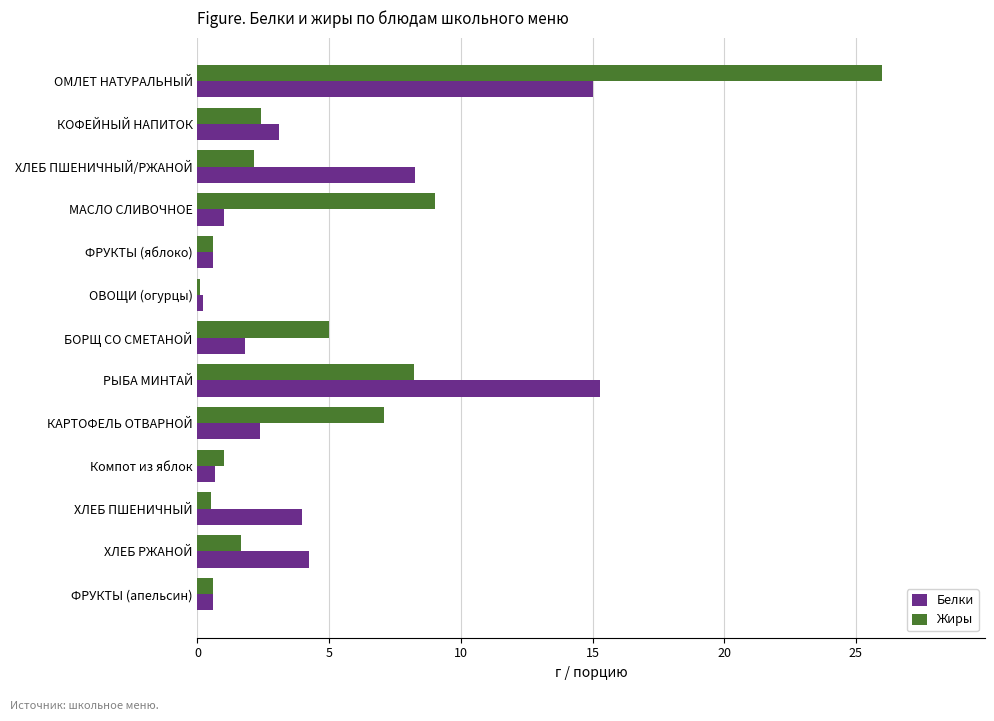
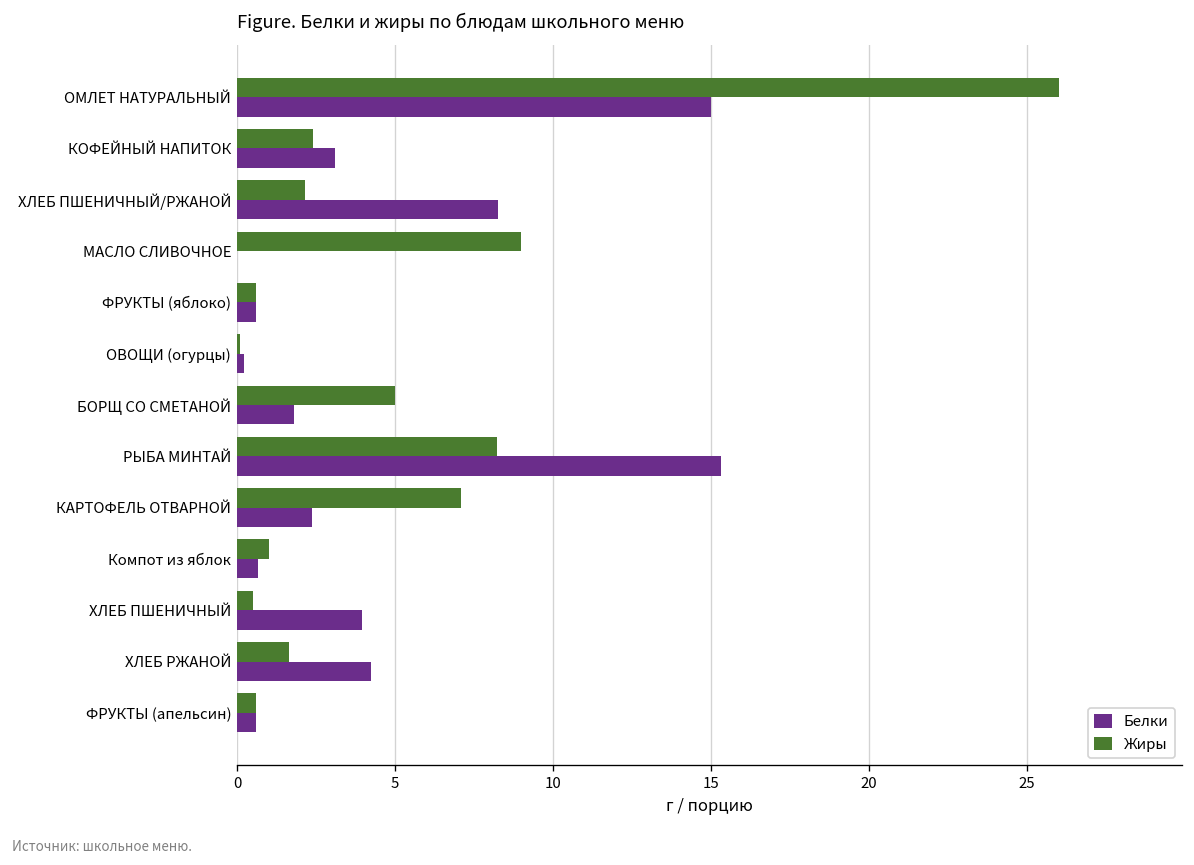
  {
    "Белки": {
      "ОМЛЕТ НАТУРАЛЬНЫЙ": 15,
      "КОФЕЙНЫЙ НАПИТОК": 3.1,
      "ХЛЕБ ПШЕНИЧНЫЙ/РЖАНОЙ": 8.3,
-     "МАСЛО СЛИВОЧНОЕ": 1,
+     "МАСЛО СЛИВОЧНОЕ": 0,
      "ФРУКТЫ (яблоко)": 0.6,
      "ОВОЩИ (огурцы)": 0.2,
      "БОРЩ СО СМЕТАНОЙ": 1.8,
      "РЫБА МИНТАЙ": 15.3,
      "КАРТОФЕЛЬ ОТВАРНОЙ": 2.4,
      "Компот из яблок": 0.7,
      "ХЛЕБ ПШЕНИЧНЫЙ": 4,
      "ХЛЕБ РЖАНОЙ": 4.3,
      "ФРУКТЫ (апельсин)": 0.6
    },
    "Жиры": {
      "ОМЛЕТ НАТУРАЛЬНЫЙ": 26,
      "КОФЕЙНЫЙ НАПИТОК": 2.4,
      "ХЛЕБ ПШЕНИЧНЫЙ/РЖАНОЙ": 2.2,
      "МАСЛО СЛИВОЧНОЕ": 9,
      "ФРУКТЫ (яблоко)": 0.6,
      "ОВОЩИ (огурцы)": 0.1,
      "БОРЩ СО СМЕТАНОЙ": 5,
      "РЫБА МИНТАЙ": 8.2,
      "КАРТОФЕЛЬ ОТВАРНОЙ": 7.1,
      "Компот из яблок": 1,
      "ХЛЕБ ПШЕНИЧНЫЙ": 0.5,
      "ХЛЕБ РЖАНОЙ": 1.7,
      "ФРУКТЫ (апельсин)": 0.6
    }
  }
